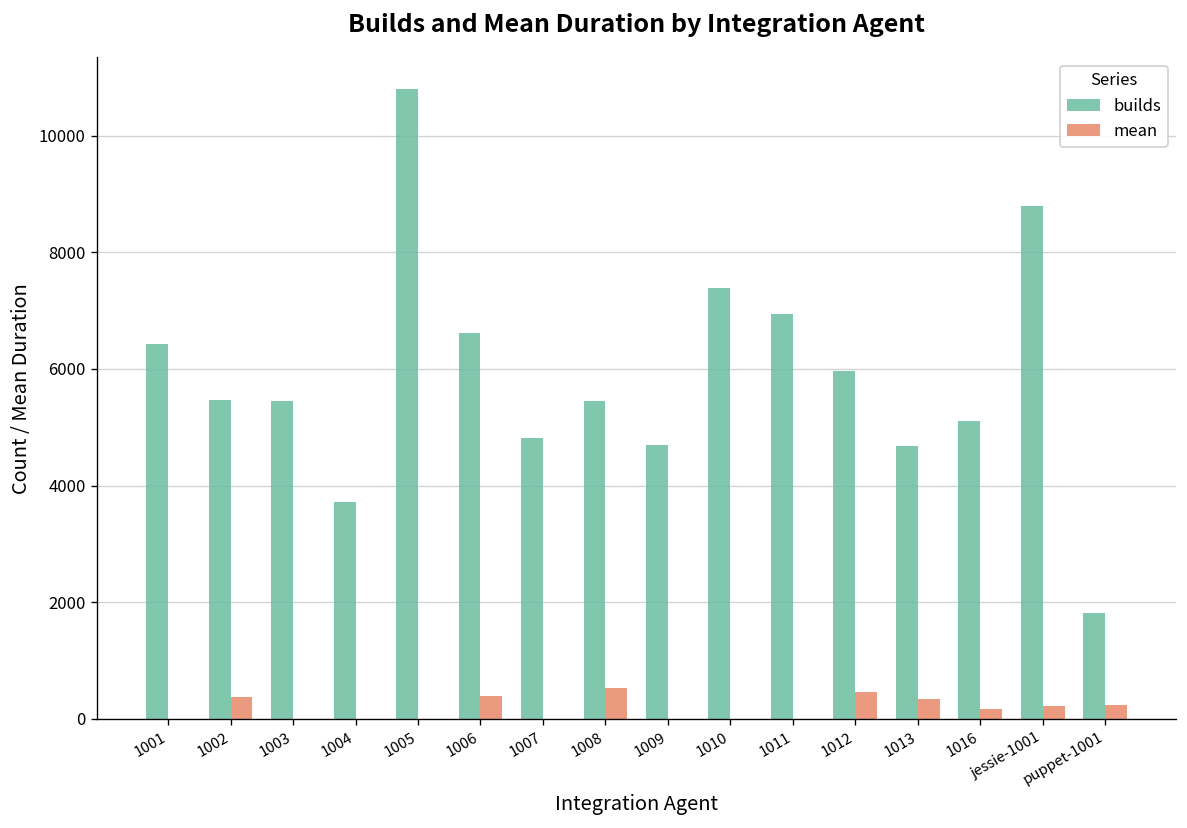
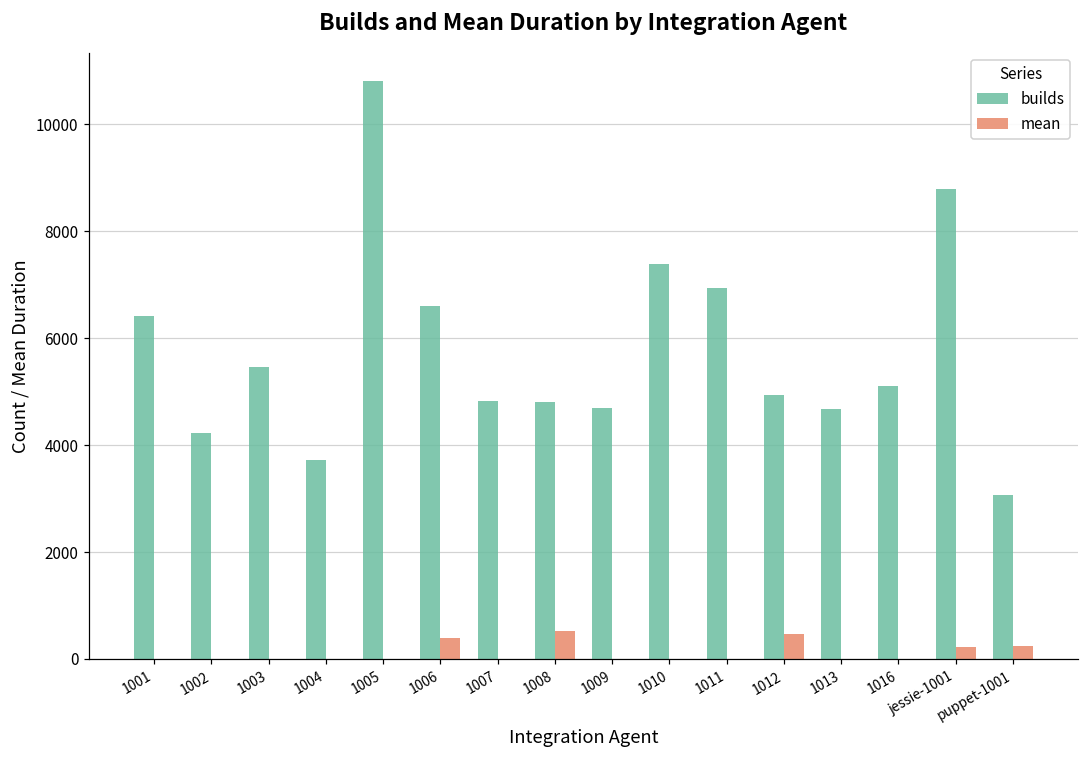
  {
    "builds": {
      "1001": 6400,
-     "1002": 5500,
+     "1002": 4200,
      "1003": 5500,
      "1004": 3700,
      "1005": 10800,
      "1006": 6600,
      "1007": 4800,
-     "1008": 5400,
+     "1008": 4800,
      "1009": 4700,
      "1010": 7400,
      "1011": 6900,
-     "1012": 6000,
+     "1012": 4900,
      "1013": 4700,
      "1016": 5100,
      "jessie-1001": 8800,
-     "puppet-1001": 1800
+     "puppet-1001": 3100
    },
    "mean": {
-     "1002": 400,
+     "1002": 0,
      "1006": 400,
      "1008": 500,
      "1012": 500,
-     "1013": 300,
-     "1016": 200,
+     "1013": 0,
+     "1016": 0,
      "jessie-1001": 200,
      "puppet-1001": 200
    }
  }
